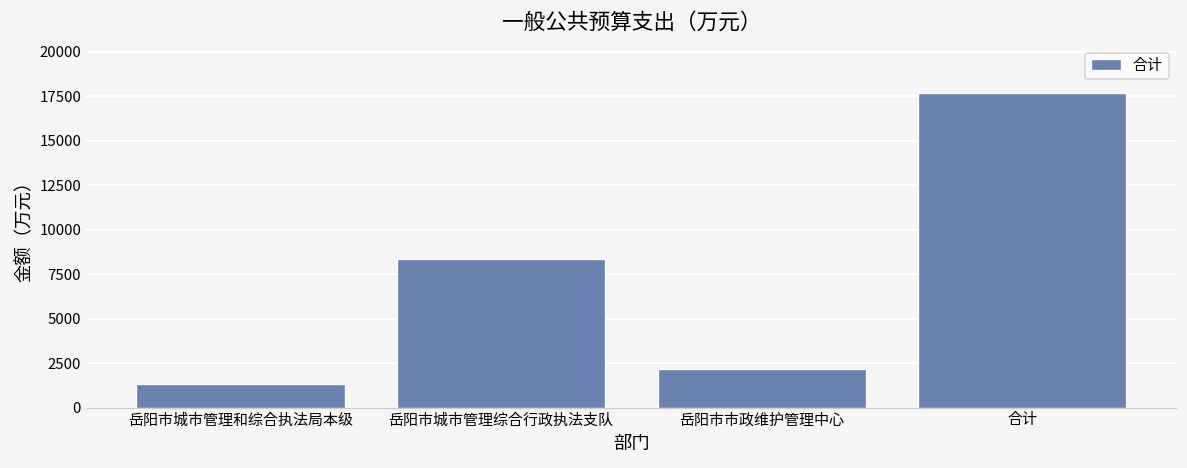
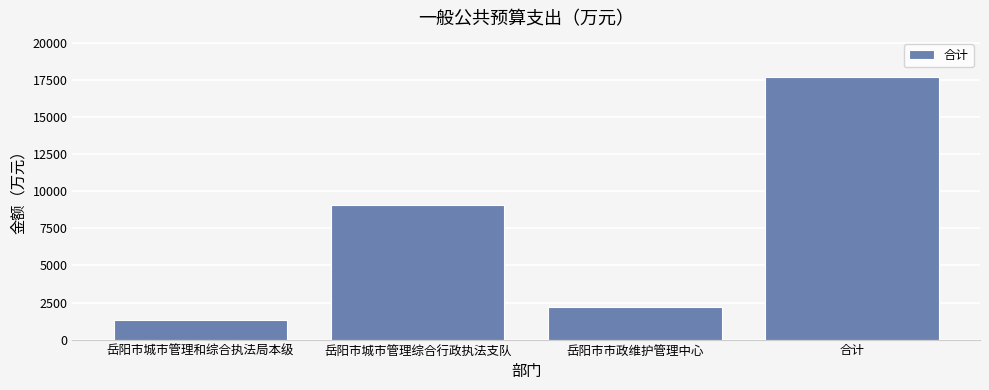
  {
    "岳阳市城市管理和综合执法局本级": 1300,
-   "岳阳市城市管理综合行政执法支队": 8300,
+   "岳阳市城市管理综合行政执法支队": 9100,
    "岳阳市市政维护管理中心": 2200,
    "合计": 17700
  }
